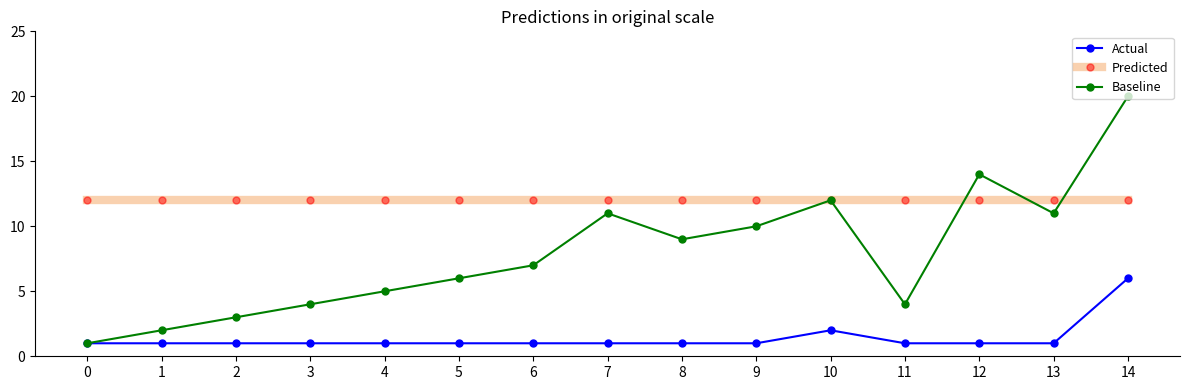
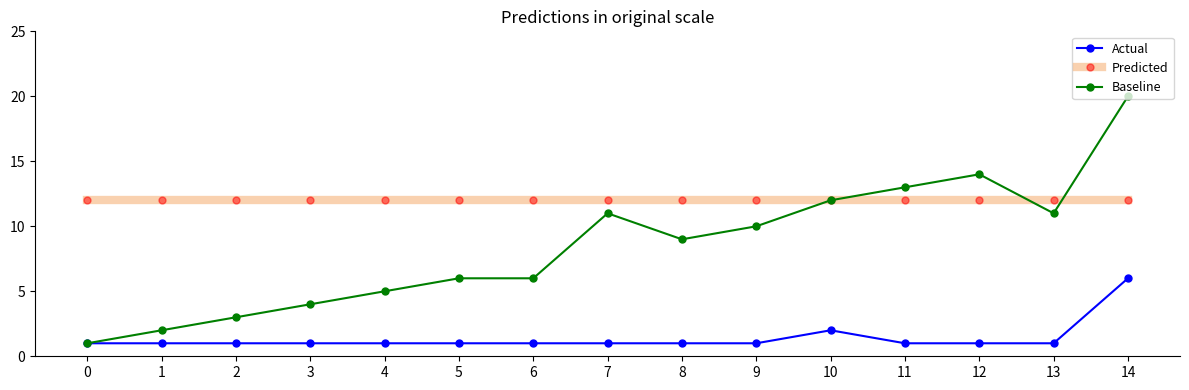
  {
    "Actual": {
      "1": 1,
      "2": 1,
      "3": 1,
      "4": 1,
      "5": 1,
      "6": 1,
      "7": 1,
      "8": 1,
      "9": 1,
      "10": 2,
      "11": 1,
      "12": 1,
      "13": 1,
      "14": 6
    },
    "Predicted": {
      "0": 12,
      "1": 12,
      "2": 12,
      "3": 12,
      "4": 12,
      "5": 12,
      "6": 12,
      "7": 12,
      "8": 12,
      "9": 12,
      "11": 12,
      "12": 12,
      "13": 12,
      "14": 12
    },
    "Baseline": {
      "1": 2,
      "2": 3,
      "3": 4,
      "4": 5,
      "5": 6,
-     "6": 7,
+     "6": 6,
      "7": 11,
      "8": 9,
      "9": 10,
-     "11": 4,
+     "11": 13,
      "12": 14,
      "13": 11
    }
  }
